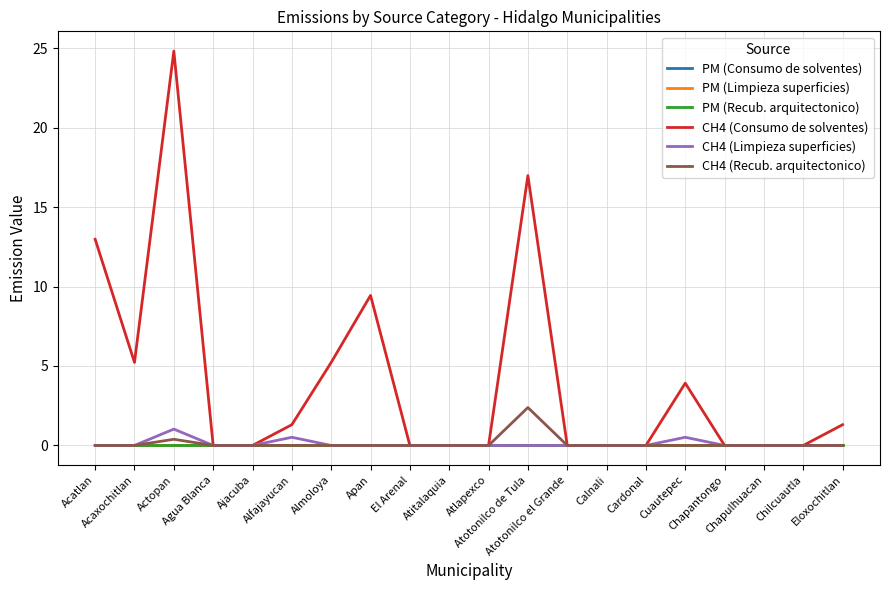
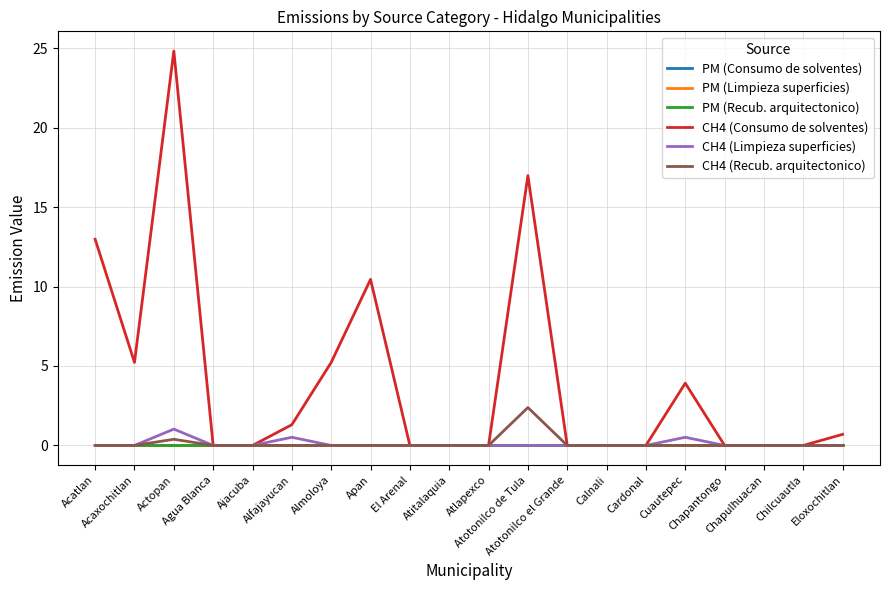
  {
    "PM (Recub. arquitectonico)": {
      "Actopan": 0.0
    },
    "CH4 (Consumo de solventes)": {
      "Acatlan": 13.0,
      "Acaxochitlan": 5.2,
      "Actopan": 24.8,
      "Alfajayucan": 1.3,
      "Almoloya": 5.2,
-     "Apan": 9.4,
+     "Apan": 10.4,
      "Atotonilco de Tula": 17.0,
      "Cuautepec": 3.9,
-     "Eloxochitlan": 1.3
+     "Eloxochitlan": 0.7
    },
    "CH4 (Limpieza superficies)": {
      "Actopan": 1.0,
      "Alfajayucan": 0.5,
      "Cuautepec": 0.5
    },
    "CH4 (Recub. arquitectonico)": {
      "Actopan": 0.4,
      "Atotonilco de Tula": 2.4
    }
  }
